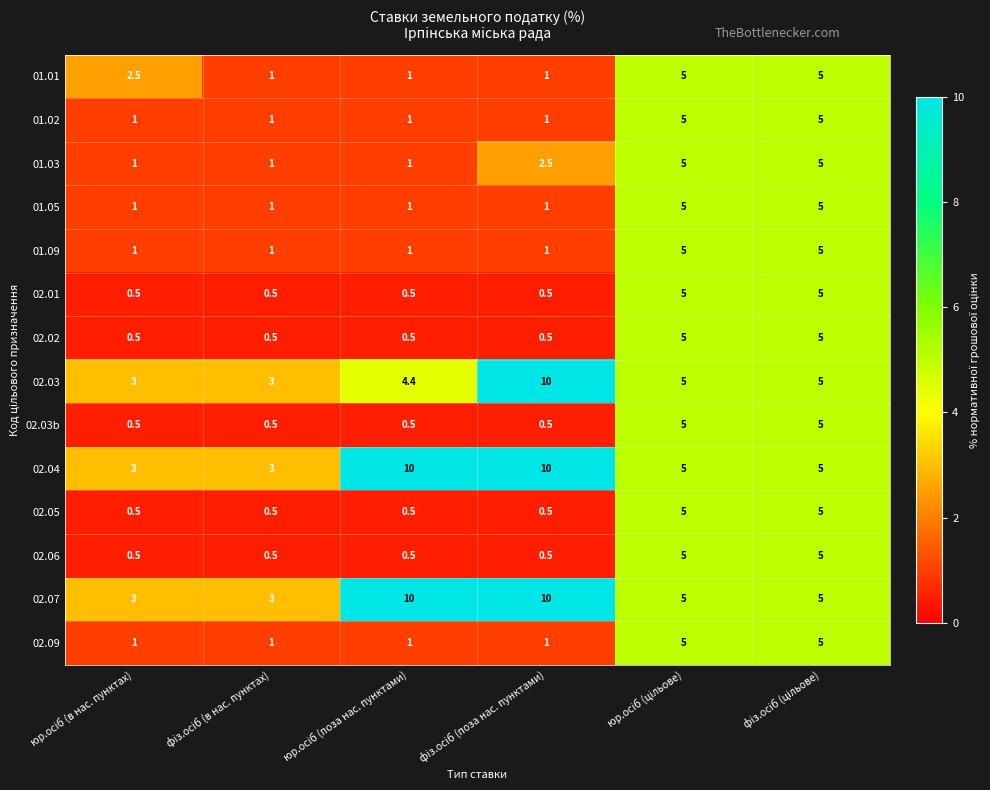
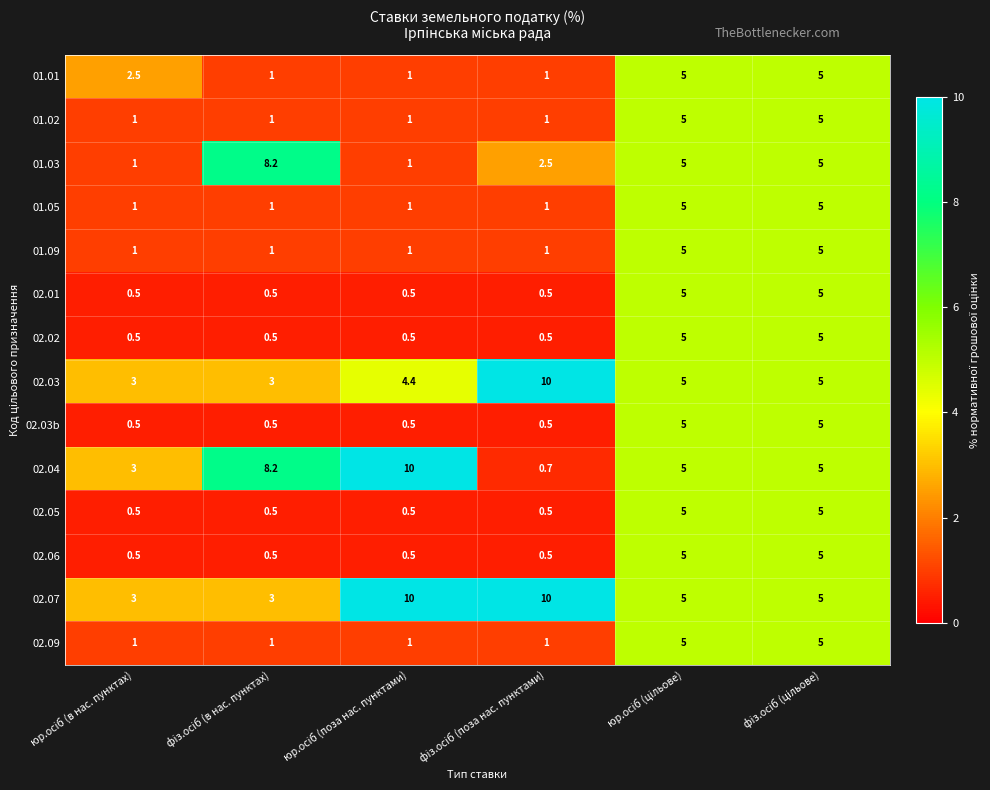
  {
    "01.01": {
      "юр.осіб (в нас. пунктах)": 2.5,
      "фіз.осіб (в нас. пунктах)": 1,
      "юр.осіб (поза нас. пунктами)": 1,
      "фіз.осіб (поза нас. пунктами)": 1,
      "юр.осіб (цільове)": 5,
      "фіз.осіб (цільове)": 5
    },
    "01.02": {
      "юр.осіб (в нас. пунктах)": 1,
      "фіз.осіб (в нас. пунктах)": 1,
      "юр.осіб (поза нас. пунктами)": 1,
      "фіз.осіб (поза нас. пунктами)": 1,
      "юр.осіб (цільове)": 5,
      "фіз.осіб (цільове)": 5
    },
    "01.03": {
      "юр.осіб (в нас. пунктах)": 1,
-     "фіз.осіб (в нас. пунктах)": 1,
+     "фіз.осіб (в нас. пунктах)": 8.2,
      "юр.осіб (поза нас. пунктами)": 1,
      "фіз.осіб (поза нас. пунктами)": 2.5,
      "юр.осіб (цільове)": 5,
      "фіз.осіб (цільове)": 5
    },
    "01.05": {
      "юр.осіб (в нас. пунктах)": 1,
      "фіз.осіб (в нас. пунктах)": 1,
      "юр.осіб (поза нас. пунктами)": 1,
      "фіз.осіб (поза нас. пунктами)": 1,
      "юр.осіб (цільове)": 5,
      "фіз.осіб (цільове)": 5
    },
    "01.09": {
      "юр.осіб (в нас. пунктах)": 1,
      "фіз.осіб (в нас. пунктах)": 1,
      "юр.осіб (поза нас. пунктами)": 1,
      "фіз.осіб (поза нас. пунктами)": 1,
      "юр.осіб (цільове)": 5,
      "фіз.осіб (цільове)": 5
    },
    "02.01": {
      "юр.осіб (в нас. пунктах)": 0.5,
      "фіз.осіб (в нас. пунктах)": 0.5,
      "юр.осіб (поза нас. пунктами)": 0.5,
      "фіз.осіб (поза нас. пунктами)": 0.5,
      "юр.осіб (цільове)": 5,
      "фіз.осіб (цільове)": 5
    },
    "02.02": {
      "юр.осіб (в нас. пунктах)": 0.5,
      "фіз.осіб (в нас. пунктах)": 0.5,
      "юр.осіб (поза нас. пунктами)": 0.5,
      "фіз.осіб (поза нас. пунктами)": 0.5,
      "юр.осіб (цільове)": 5,
      "фіз.осіб (цільове)": 5
    },
    "02.03": {
      "юр.осіб (в нас. пунктах)": 3,
      "фіз.осіб (в нас. пунктах)": 3,
      "юр.осіб (поза нас. пунктами)": 4.4,
      "фіз.осіб (поза нас. пунктами)": 10,
      "юр.осіб (цільове)": 5,
      "фіз.осіб (цільове)": 5
    },
    "02.03b": {
      "юр.осіб (в нас. пунктах)": 0.5,
      "фіз.осіб (в нас. пунктах)": 0.5,
      "юр.осіб (поза нас. пунктами)": 0.5,
      "фіз.осіб (поза нас. пунктами)": 0.5,
      "юр.осіб (цільове)": 5,
      "фіз.осіб (цільове)": 5
    },
    "02.04": {
      "юр.осіб (в нас. пунктах)": 3,
-     "фіз.осіб (в нас. пунктах)": 3,
+     "фіз.осіб (в нас. пунктах)": 8.2,
      "юр.осіб (поза нас. пунктами)": 10,
-     "фіз.осіб (поза нас. пунктами)": 10,
+     "фіз.осіб (поза нас. пунктами)": 0.7,
      "юр.осіб (цільове)": 5,
      "фіз.осіб (цільове)": 5
    },
    "02.05": {
      "юр.осіб (в нас. пунктах)": 0.5,
      "фіз.осіб (в нас. пунктах)": 0.5,
      "юр.осіб (поза нас. пунктами)": 0.5,
      "фіз.осіб (поза нас. пунктами)": 0.5,
      "юр.осіб (цільове)": 5,
      "фіз.осіб (цільове)": 5
    },
    "02.06": {
      "юр.осіб (в нас. пунктах)": 0.5,
      "фіз.осіб (в нас. пунктах)": 0.5,
      "юр.осіб (поза нас. пунктами)": 0.5,
      "фіз.осіб (поза нас. пунктами)": 0.5,
      "юр.осіб (цільове)": 5,
      "фіз.осіб (цільове)": 5
    },
    "02.07": {
      "юр.осіб (в нас. пунктах)": 3,
      "фіз.осіб (в нас. пунктах)": 3,
      "юр.осіб (поза нас. пунктами)": 10,
      "фіз.осіб (поза нас. пунктами)": 10,
      "юр.осіб (цільове)": 5,
      "фіз.осіб (цільове)": 5
    },
    "02.09": {
      "юр.осіб (в нас. пунктах)": 1,
      "фіз.осіб (в нас. пунктах)": 1,
      "юр.осіб (поза нас. пунктами)": 1,
      "фіз.осіб (поза нас. пунктами)": 1,
      "юр.осіб (цільове)": 5,
      "фіз.осіб (цільове)": 5
    }
  }
